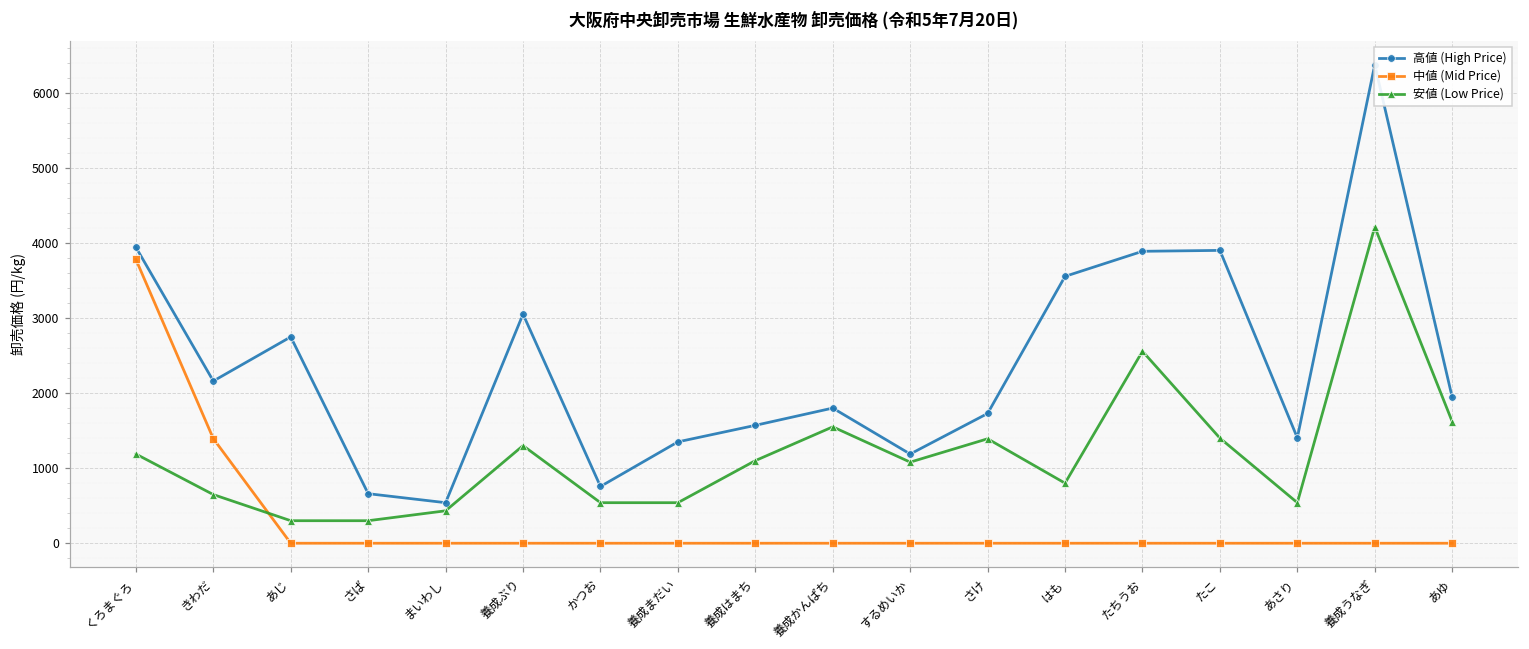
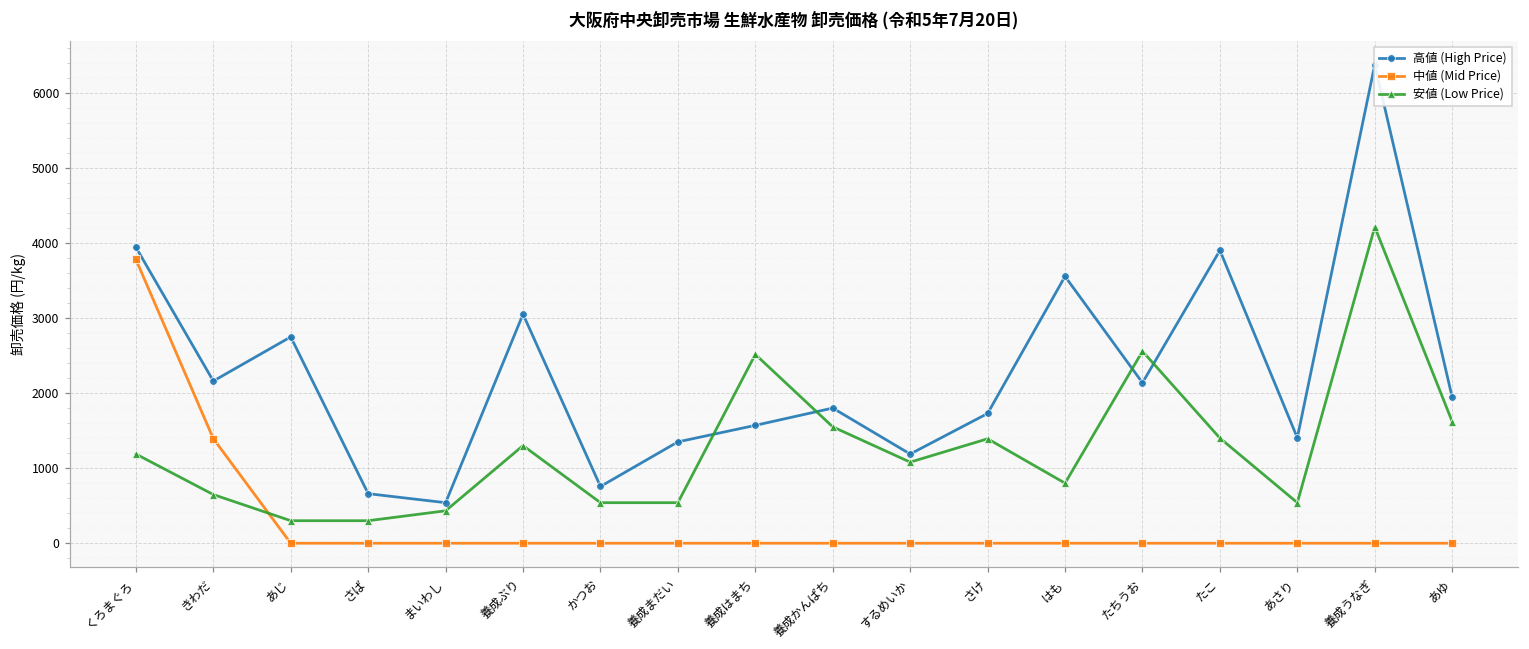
  {
    "高値 (High Price)": {
      "くろまぐろ": 3900,
      "きわだ": 2200,
      "あじ": 2700,
      "さば": 700,
      "まいわし": 500,
      "養成ぶり": 3100,
      "かつお": 800,
      "養成まだい": 1400,
      "養成はまち": 1600,
      "養成かんぱち": 1800,
      "するめいか": 1200,
      "さけ": 1700,
      "はも": 3600,
-     "たちうお": 3900,
+     "たちうお": 2100,
      "たこ": 3900,
      "あさり": 1400,
      "あゆ": 1900
    },
    "中値 (Mid Price)": {
      "くろまぐろ": 3800,
      "きわだ": 1400,
      "あじ": 0,
      "さば": 0,
      "まいわし": 0,
      "養成ぶり": 0,
      "かつお": 0,
      "養成まだい": 0,
      "養成はまち": 0,
      "養成かんぱち": 0,
      "するめいか": 0,
      "さけ": 0,
      "はも": 0,
      "たちうお": 0,
      "たこ": 0,
      "あさり": 0,
      "養成うなぎ": 0,
      "あゆ": 0
    },
    "安値 (Low Price)": {
      "くろまぐろ": 1200,
      "きわだ": 600,
      "あじ": 300,
      "さば": 300,
      "まいわし": 400,
      "養成ぶり": 1300,
      "かつお": 500,
      "養成まだい": 500,
-     "養成はまち": 1100,
+     "養成はまち": 2500,
      "養成かんぱち": 1600,
      "するめいか": 1100,
      "さけ": 1400,
      "はも": 800,
      "たちうお": 2600,
      "たこ": 1400,
      "あさり": 500,
      "養成うなぎ": 4200,
      "あゆ": 1600
    }
  }
